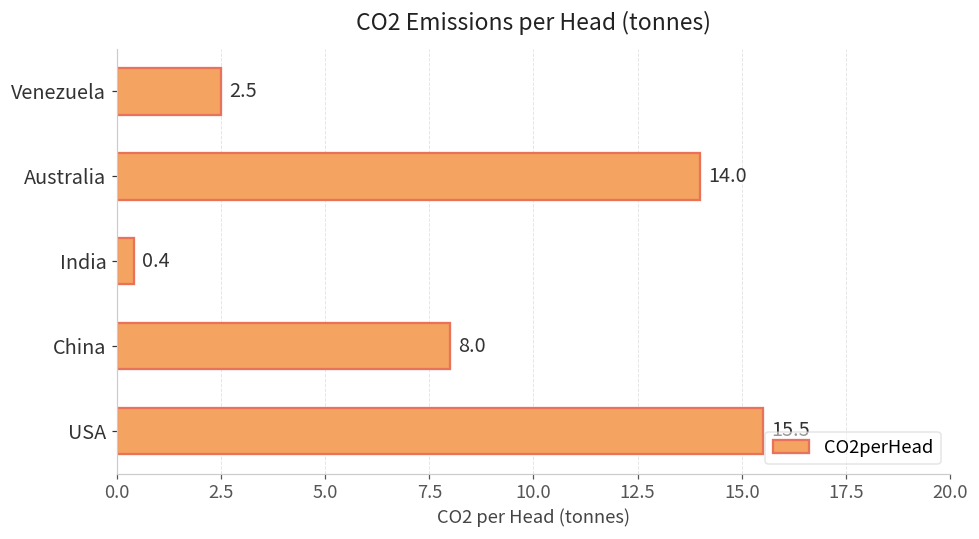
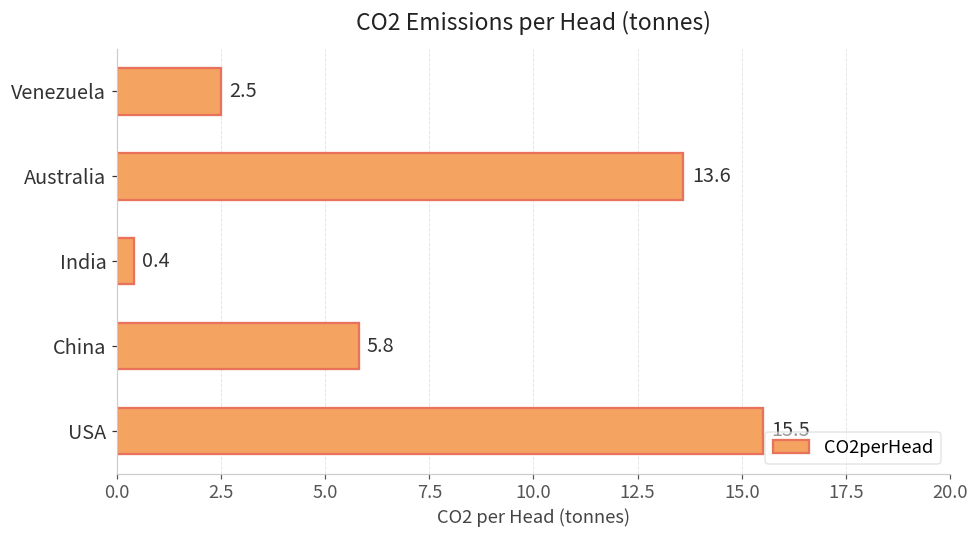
  {
    "Venezuela": 2.5,
-   "Australia": 14.0,
+   "Australia": 13.6,
    "India": 0.4,
-   "China": 8.0
+   "China": 5.8
  }
